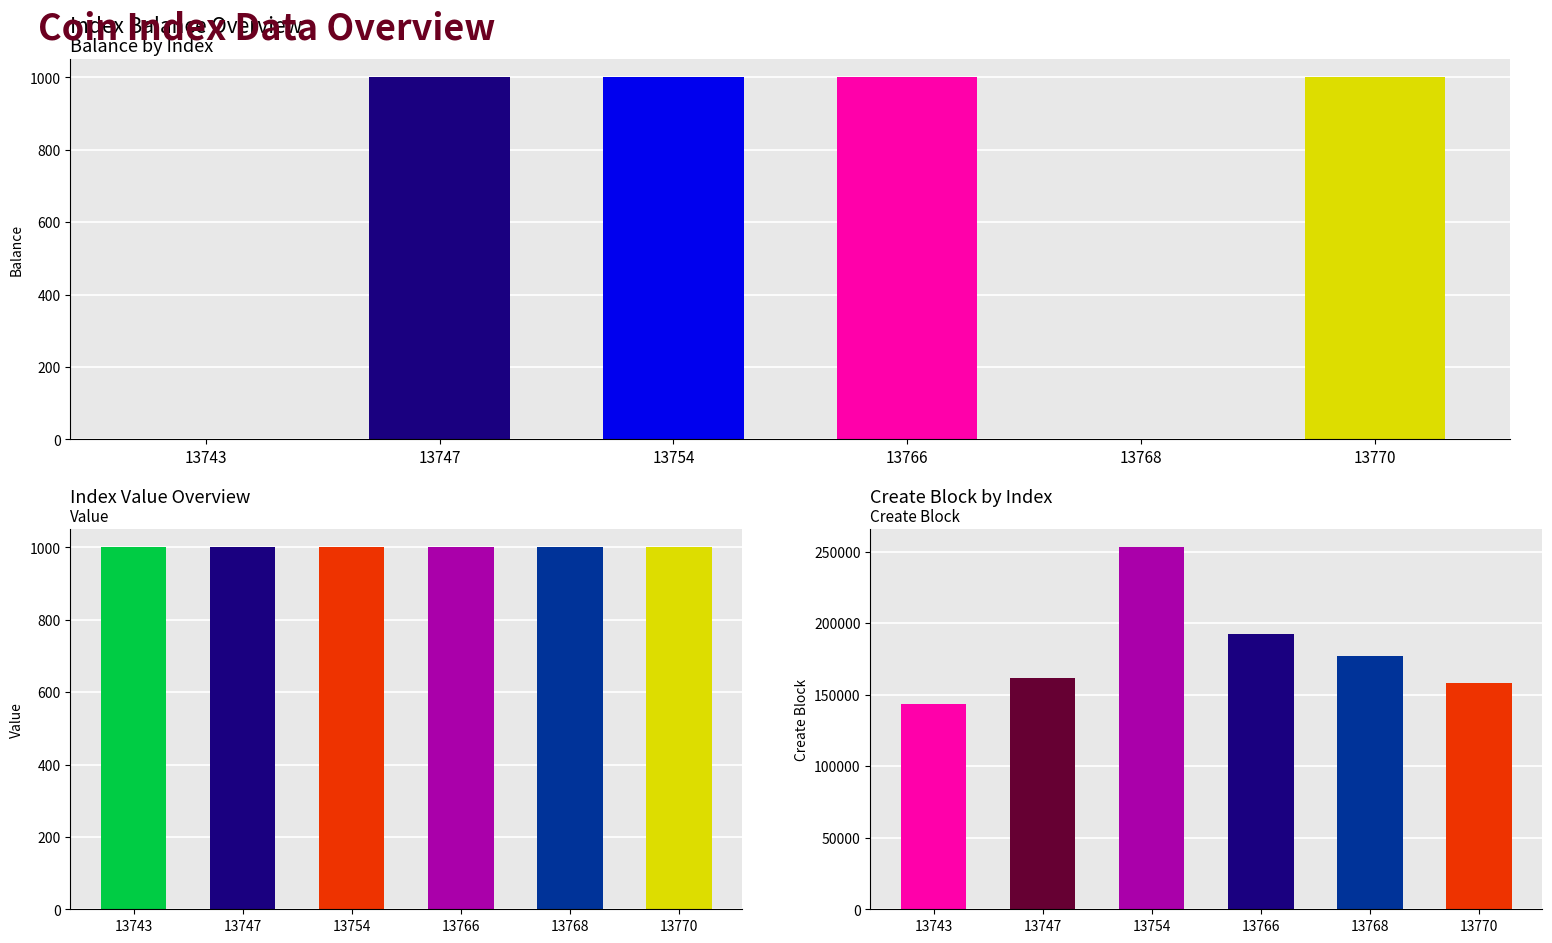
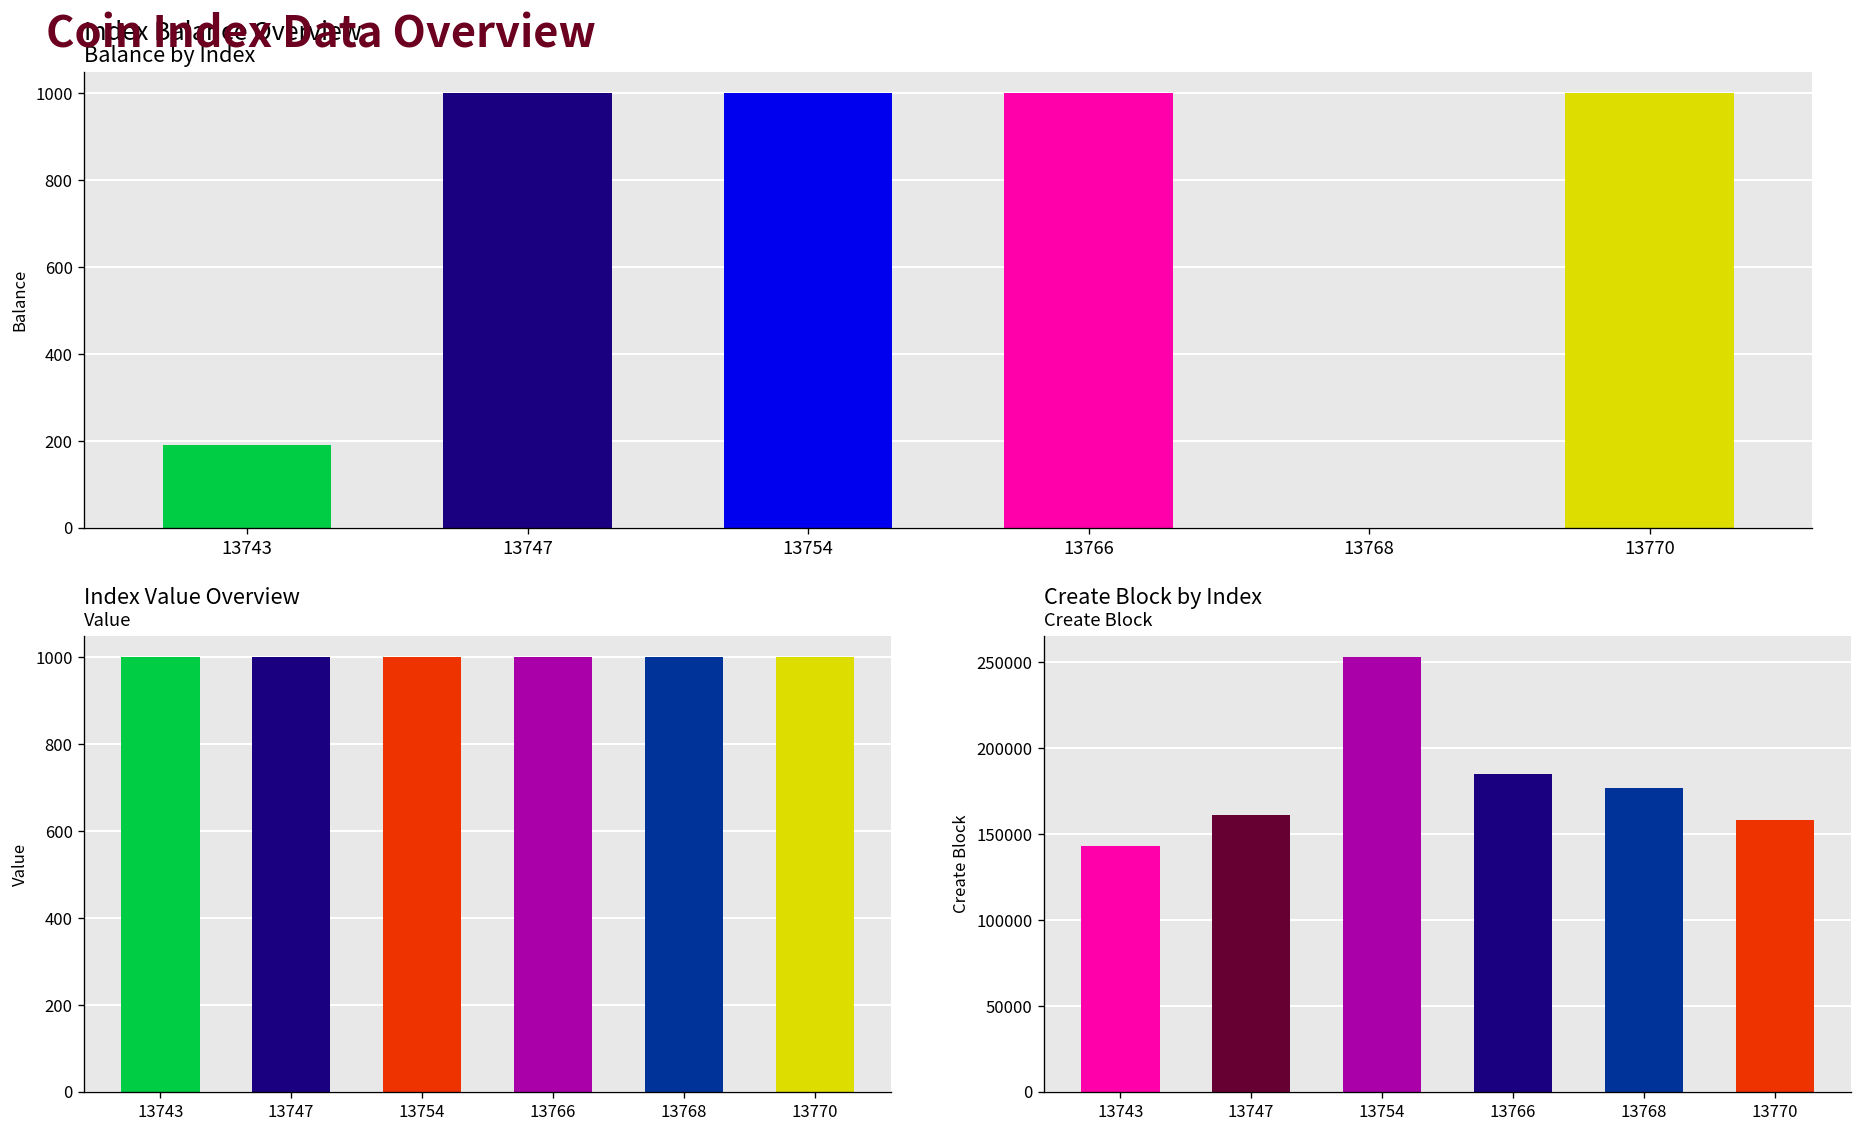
  {
    "Balance by Index": {
-     "13743": 0,
+     "13743": 190,
      "13747": 1000,
      "13754": 1000,
      "13766": 1000,
      "13768": 0,
      "13770": 1000
    },
    "Value": {
      "13743": 1000,
      "13747": 1000,
      "13754": 1000,
      "13766": 1000,
      "13768": 1000,
      "13770": 1000
    },
    "Create Block": {
      "13743": 143000,
      "13747": 161000,
      "13754": 253000,
-     "13766": 193000,
+     "13766": 185000,
      "13768": 177000,
      "13770": 158000
    }
  }
